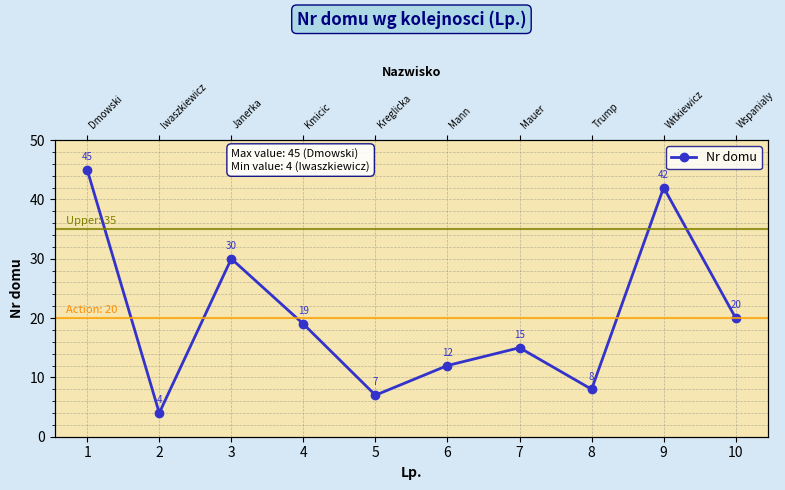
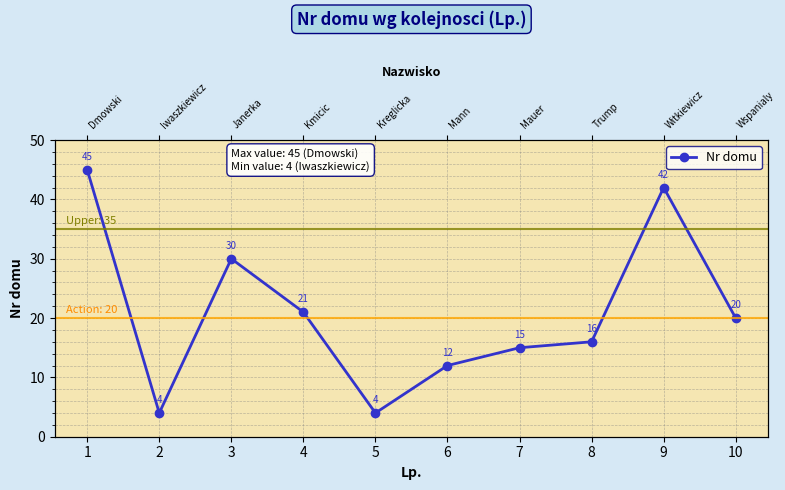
  {
    "1": 45,
    "2": 4,
    "3": 30,
-   "4": 19,
-   "5": 7,
+   "4": 21,
+   "5": 4,
    "6": 12,
    "7": 15,
-   "8": 8,
+   "8": 16,
    "9": 42,
    "10": 20
  }
